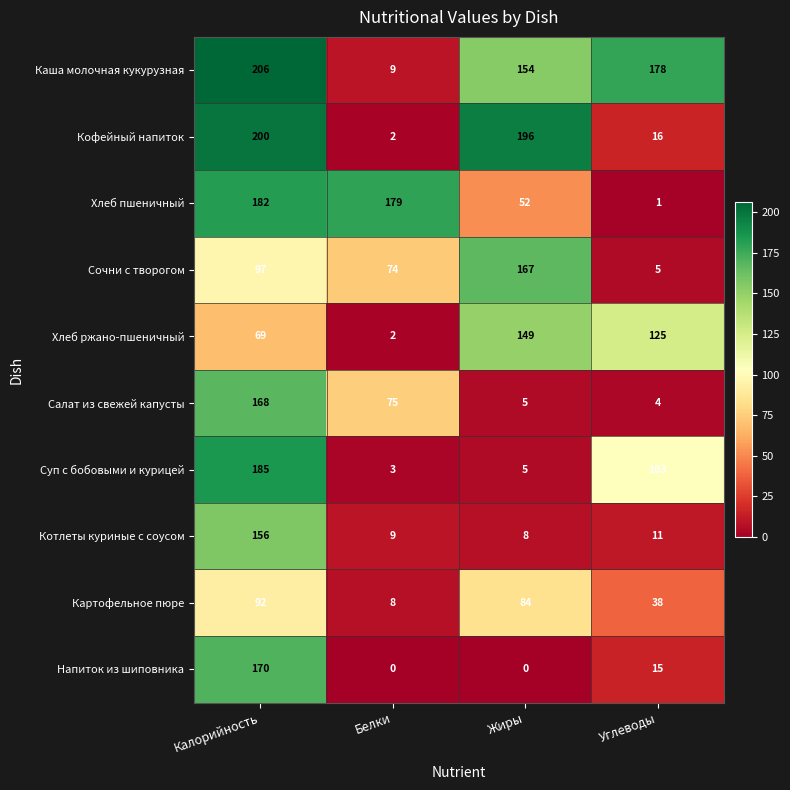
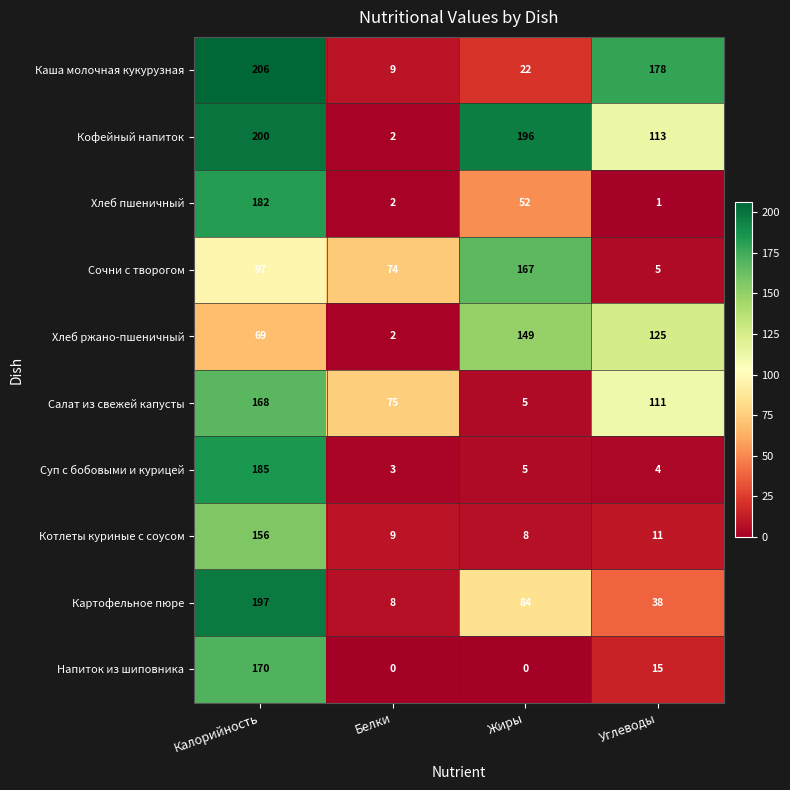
  {
    "Каша молочная кукурузная": {
      "Калорийность": 206,
      "Белки": 9,
-     "Жиры": 154,
+     "Жиры": 22,
      "Углеводы": 178
    },
    "Кофейный напиток": {
      "Калорийность": 200,
      "Белки": 2,
      "Жиры": 196,
-     "Углеводы": 16
+     "Углеводы": 113
    },
    "Хлеб пшеничный": {
      "Калорийность": 182,
-     "Белки": 179,
+     "Белки": 2,
      "Жиры": 52,
      "Углеводы": 1
    },
    "Сочни с творогом": {
      "Калорийность": 97,
      "Белки": 74,
      "Жиры": 167,
      "Углеводы": 5
    },
    "Хлеб ржано-пшеничный": {
      "Калорийность": 69,
      "Белки": 2,
      "Жиры": 149,
      "Углеводы": 125
    },
    "Салат из свежей капусты": {
      "Калорийность": 168,
      "Белки": 75,
      "Жиры": 5,
-     "Углеводы": 4
+     "Углеводы": 111
    },
    "Суп с бобовыми и курицей": {
      "Калорийность": 185,
      "Белки": 3,
      "Жиры": 5,
-     "Углеводы": 103
+     "Углеводы": 4
    },
    "Котлеты куриные с соусом": {
      "Калорийность": 156,
      "Белки": 9,
      "Жиры": 8,
      "Углеводы": 11
    },
    "Картофельное пюре": {
-     "Калорийность": 92,
+     "Калорийность": 197,
      "Белки": 8,
      "Жиры": 84,
      "Углеводы": 38
    },
    "Напиток из шиповника": {
      "Калорийность": 170,
      "Белки": 0,
      "Жиры": 0,
      "Углеводы": 15
    }
  }
